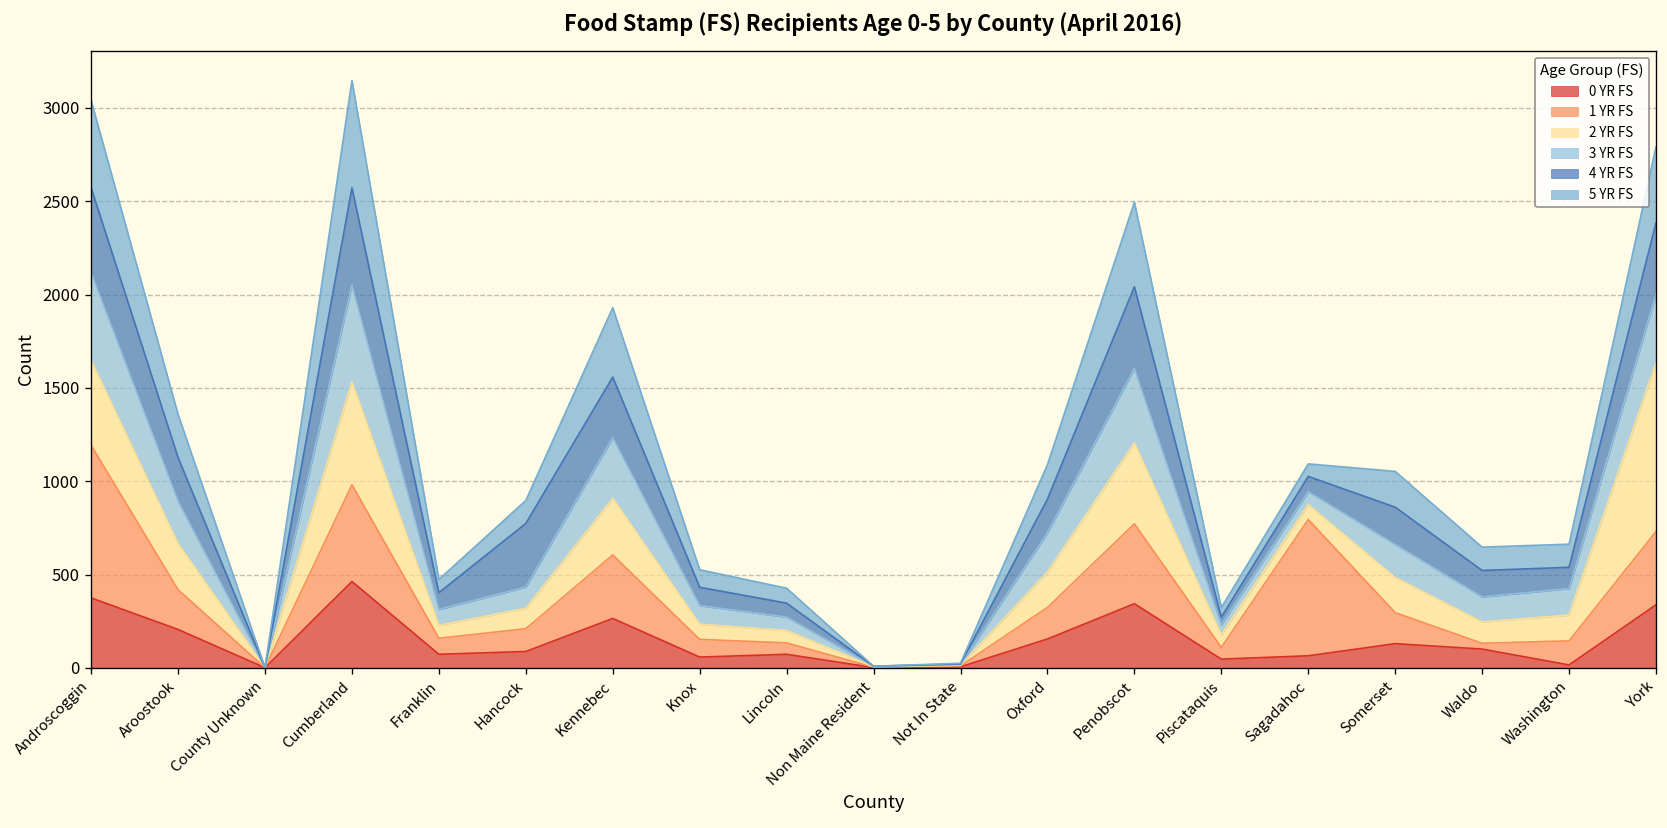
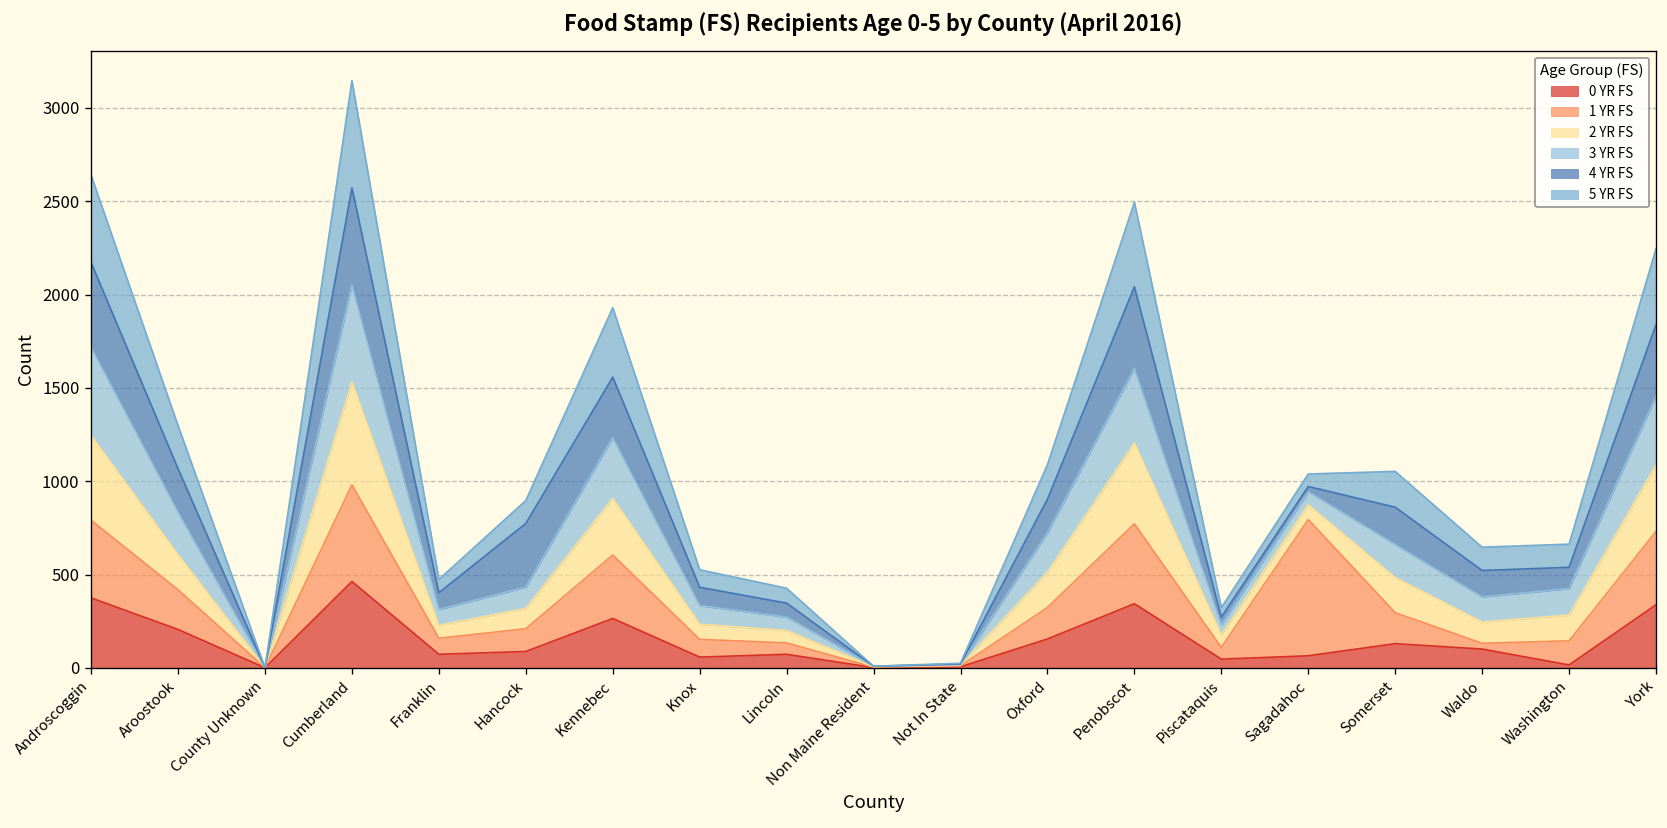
  {
    "0 YR FS": {
      "Androscoggin": 380,
      "Aroostook": 210,
      "Cumberland": 460,
      "Franklin": 70,
      "Hancock": 90,
      "Kennebec": 270,
      "Knox": 60,
      "Lincoln": 70,
      "Oxford": 160,
      "Penobscot": 340,
      "Piscataquis": 50,
      "Sagadahoc": 70,
      "Somerset": 130,
      "Waldo": 100,
      "Washington": 20,
      "York": 340
    },
    "1 YR FS": {
-     "Androscoggin": 820,
+     "Androscoggin": 420,
      "Aroostook": 210,
      "Cumberland": 520,
      "Franklin": 90,
      "Hancock": 120,
      "Kennebec": 340,
      "Knox": 100,
      "Lincoln": 60,
      "Oxford": 170,
      "Penobscot": 430,
      "Piscataquis": 60,
      "Sagadahoc": 730,
      "Somerset": 170,
      "Waldo": 30,
      "Washington": 130,
      "York": 390
    },
    "2 YR FS": {
      "Androscoggin": 450,
-     "Aroostook": 250,
+     "Aroostook": 190,
      "Cumberland": 550,
      "Franklin": 70,
      "Hancock": 110,
      "Kennebec": 300,
      "Knox": 80,
      "Lincoln": 70,
      "Oxford": 190,
      "Penobscot": 430,
      "Piscataquis": 70,
      "Sagadahoc": 80,
      "Somerset": 190,
      "Waldo": 110,
      "Washington": 140,
-     "York": 900
+     "York": 360
    },
    "4 YR FS": {
      "Androscoggin": 450,
      "Aroostook": 230,
      "Cumberland": 520,
      "Franklin": 90,
      "Hancock": 340,
      "Kennebec": 320,
      "Knox": 100,
      "Lincoln": 80,
      "Oxford": 180,
      "Penobscot": 440,
      "Piscataquis": 40,
-     "Sagadahoc": 80,
+     "Sagadahoc": 30,
      "Somerset": 200,
      "Waldo": 140,
      "Washington": 110,
      "York": 380
    }
  }
